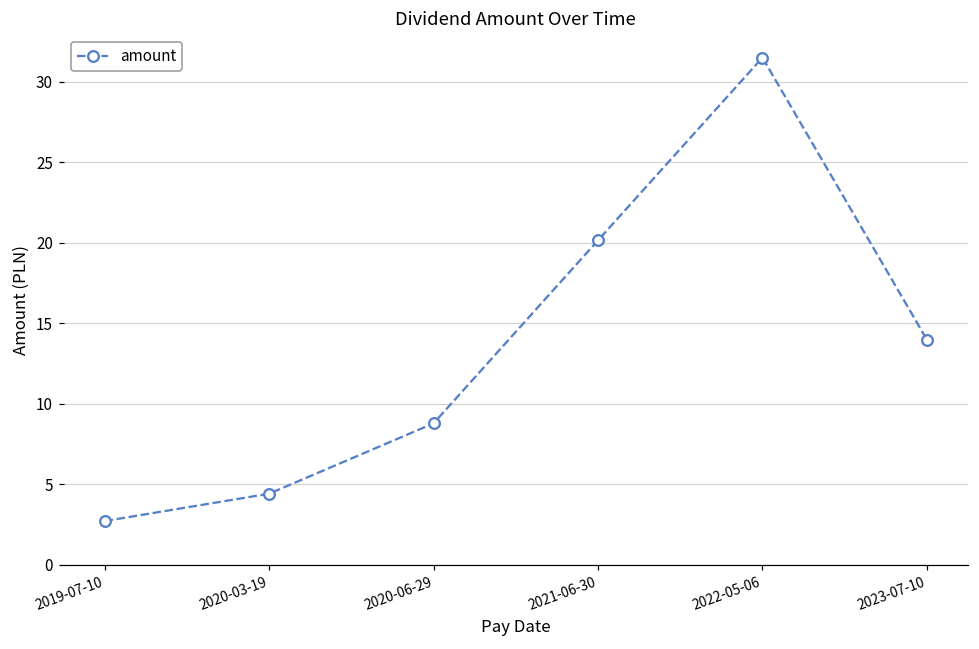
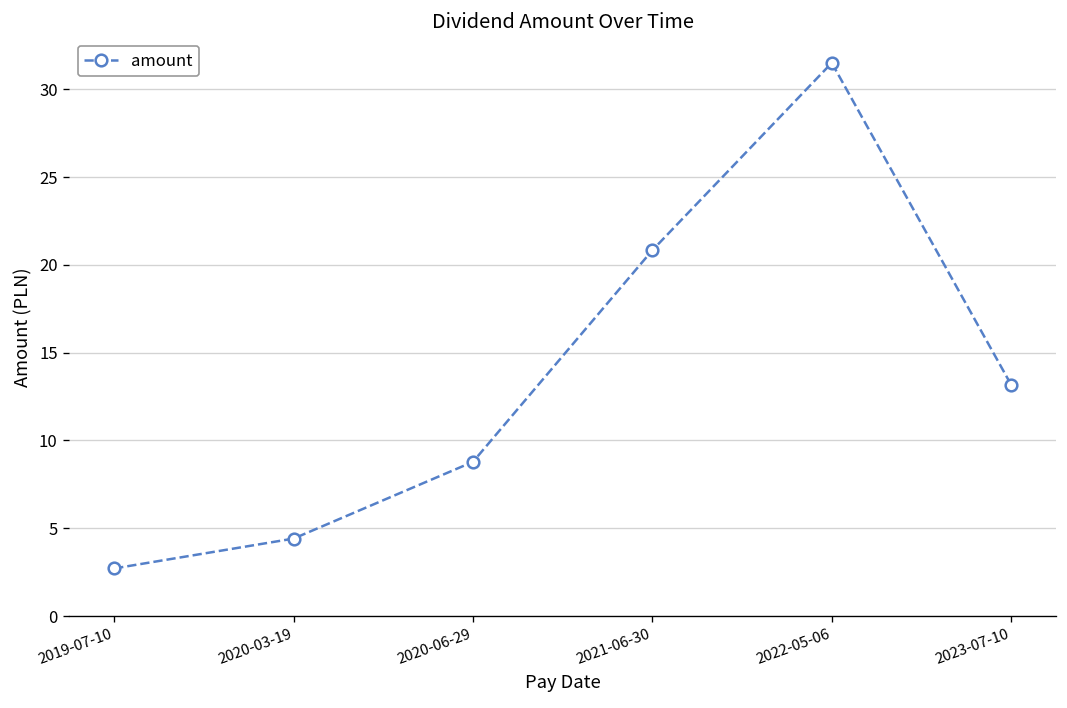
  {
    "2019-07-10": 2.7,
    "2020-03-19": 4.4,
    "2020-06-29": 8.8,
-   "2021-06-30": 20.2,
+   "2021-06-30": 20.8,
    "2022-05-06": 31.5,
-   "2023-07-10": 14.0
+   "2023-07-10": 13.2
  }
